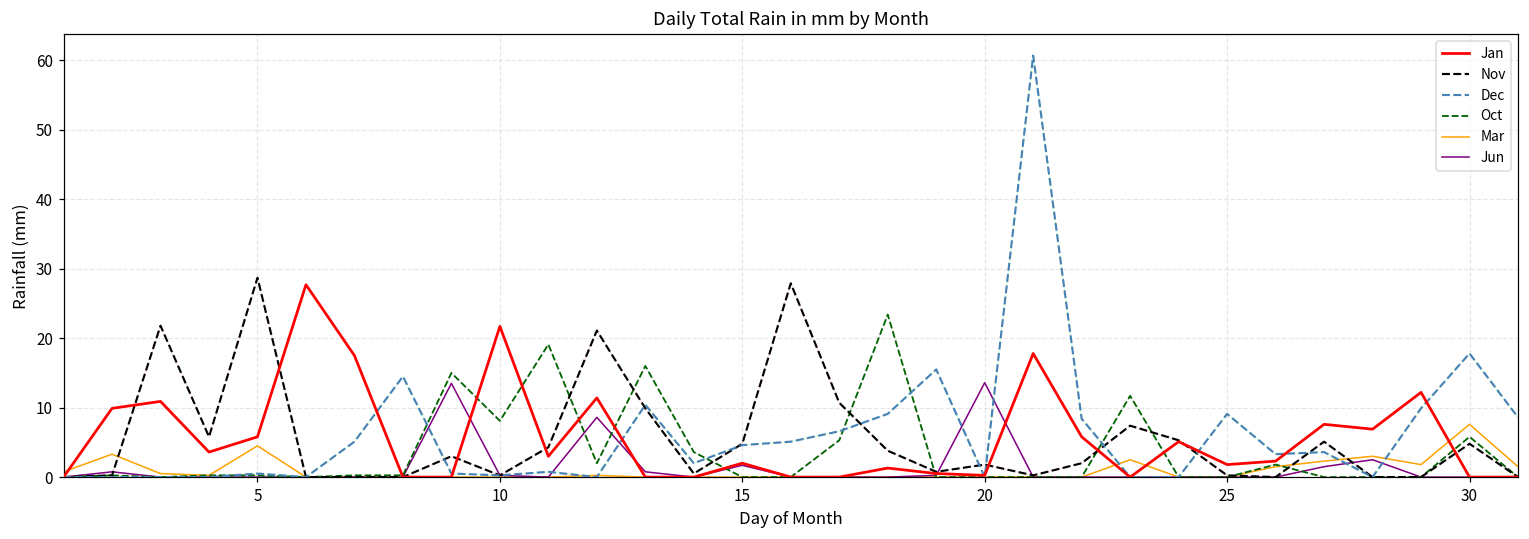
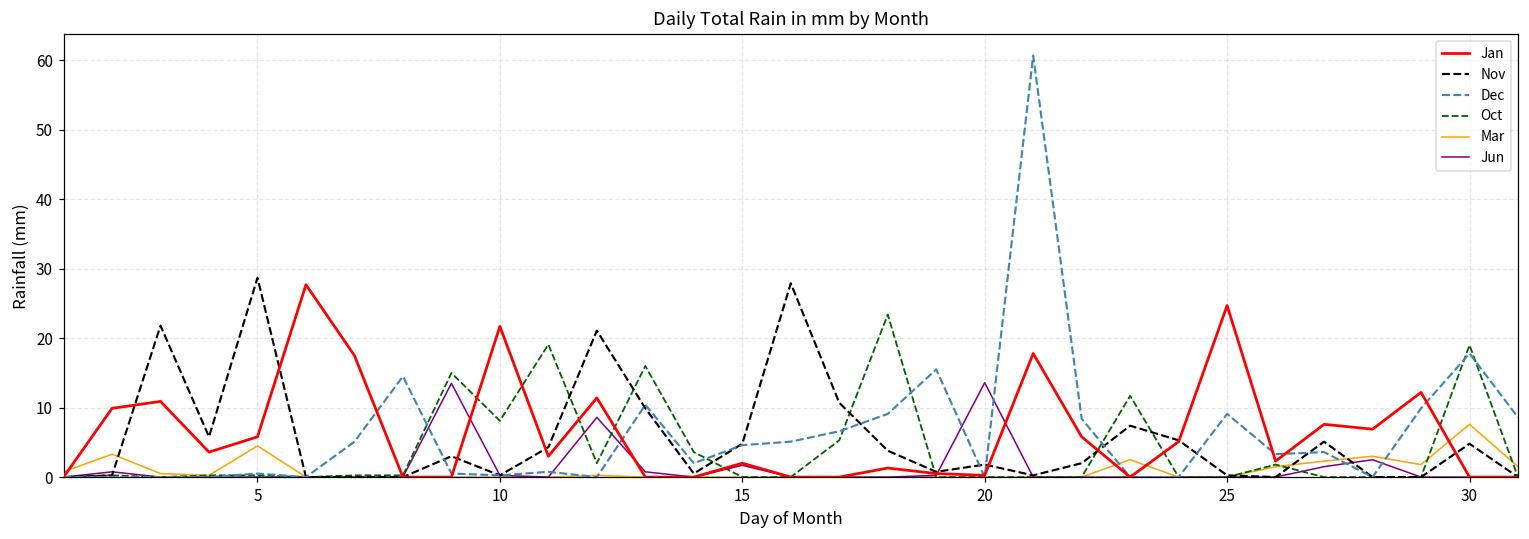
  {
    "Jan": {
      "5": 6,
      "10": 22,
-     "25": 2
+     "25": 25
    },
    "Mar": {
      "5": 5,
      "30": 8
    },
    "Jun": {
      "20": 14
    },
    "Oct": {
      "10": 8,
-     "30": 6
+     "30": 19
    },
    "Nov": {
      "5": 29,
      "20": 2,
      "30": 5
    },
    "Dec": {
      "25": 9,
      "30": 18
    }
  }
